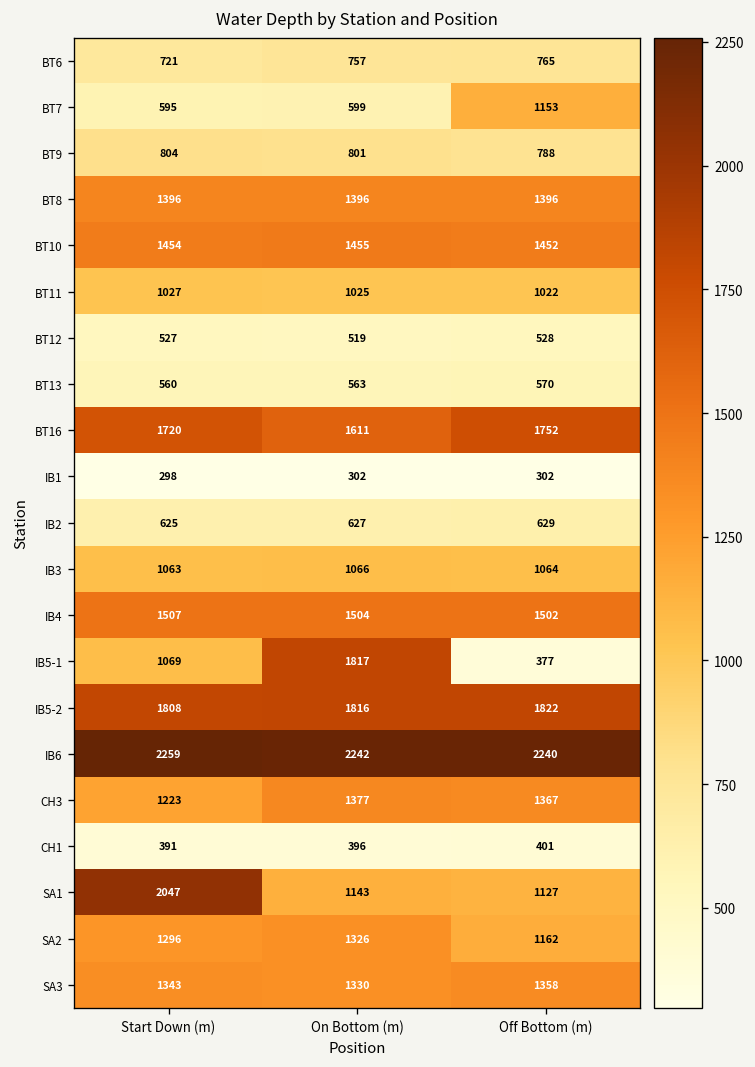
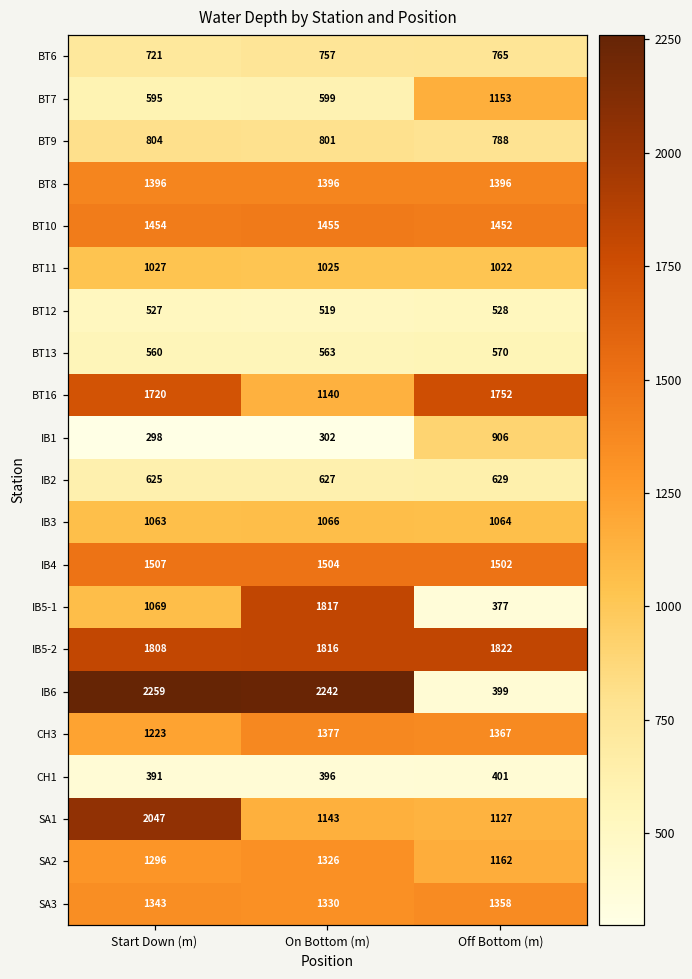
  {
    "BT6": {
      "Start Down (m)": 721,
      "On Bottom (m)": 757,
      "Off Bottom (m)": 765
    },
    "BT7": {
      "Start Down (m)": 595,
      "On Bottom (m)": 599,
      "Off Bottom (m)": 1153
    },
    "BT9": {
      "Start Down (m)": 804,
      "On Bottom (m)": 801,
      "Off Bottom (m)": 788
    },
    "BT8": {
      "Start Down (m)": 1396,
      "On Bottom (m)": 1396,
      "Off Bottom (m)": 1396
    },
    "BT10": {
      "Start Down (m)": 1454,
      "On Bottom (m)": 1455,
      "Off Bottom (m)": 1452
    },
    "BT11": {
      "Start Down (m)": 1027,
      "On Bottom (m)": 1025,
      "Off Bottom (m)": 1022
    },
    "BT12": {
      "Start Down (m)": 527,
      "On Bottom (m)": 519,
      "Off Bottom (m)": 528
    },
    "BT13": {
      "Start Down (m)": 560,
      "On Bottom (m)": 563,
      "Off Bottom (m)": 570
    },
    "BT16": {
      "Start Down (m)": 1720,
-     "On Bottom (m)": 1611,
+     "On Bottom (m)": 1140,
      "Off Bottom (m)": 1752
    },
    "IB1": {
      "Start Down (m)": 298,
      "On Bottom (m)": 302,
-     "Off Bottom (m)": 302
+     "Off Bottom (m)": 906
    },
    "IB2": {
      "Start Down (m)": 625,
      "On Bottom (m)": 627,
      "Off Bottom (m)": 629
    },
    "IB3": {
      "Start Down (m)": 1063,
      "On Bottom (m)": 1066,
      "Off Bottom (m)": 1064
    },
    "IB4": {
      "Start Down (m)": 1507,
      "On Bottom (m)": 1504,
      "Off Bottom (m)": 1502
    },
    "IB5-1": {
      "Start Down (m)": 1069,
      "On Bottom (m)": 1817,
      "Off Bottom (m)": 377
    },
    "IB5-2": {
      "Start Down (m)": 1808,
      "On Bottom (m)": 1816,
      "Off Bottom (m)": 1822
    },
    "IB6": {
      "Start Down (m)": 2259,
      "On Bottom (m)": 2242,
-     "Off Bottom (m)": 2240
+     "Off Bottom (m)": 399
    },
    "CH3": {
      "Start Down (m)": 1223,
      "On Bottom (m)": 1377,
      "Off Bottom (m)": 1367
    },
    "CH1": {
      "Start Down (m)": 391,
      "On Bottom (m)": 396,
      "Off Bottom (m)": 401
    },
    "SA1": {
      "Start Down (m)": 2047,
      "On Bottom (m)": 1143,
      "Off Bottom (m)": 1127
    },
    "SA2": {
      "Start Down (m)": 1296,
      "On Bottom (m)": 1326,
      "Off Bottom (m)": 1162
    },
    "SA3": {
      "Start Down (m)": 1343,
      "On Bottom (m)": 1330,
      "Off Bottom (m)": 1358
    }
  }
